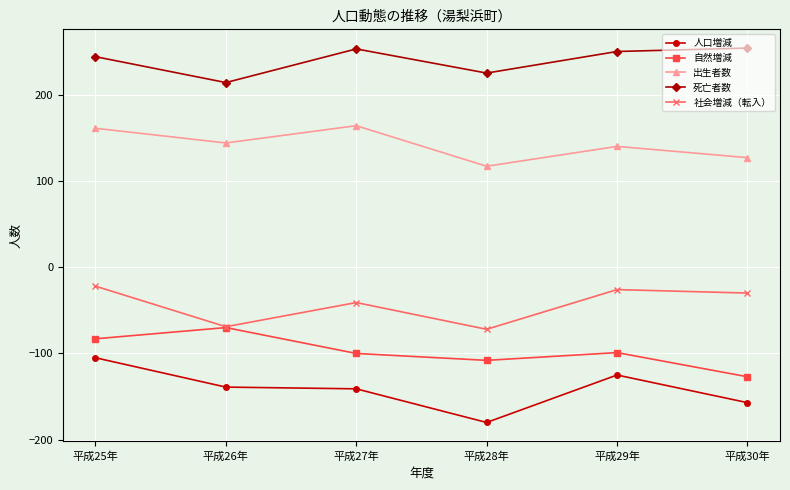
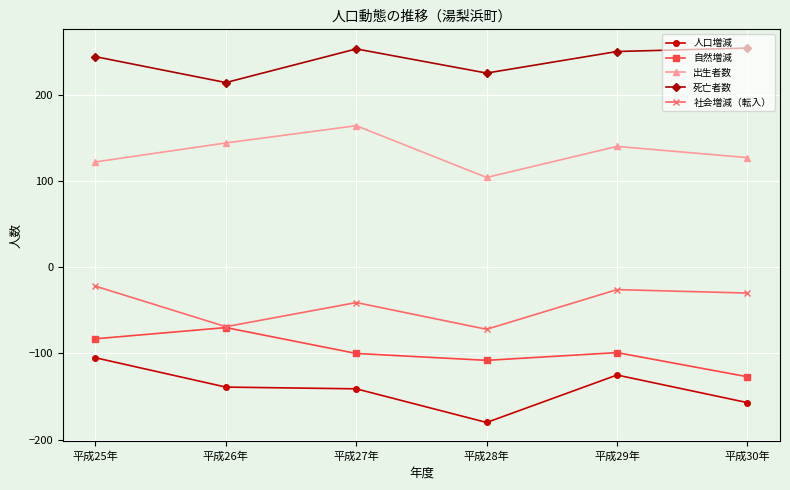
  {
    "出生者数": {
-     "平成25年": 160,
+     "平成25年": 120,
      "平成26年": 140,
      "平成27年": 160,
-     "平成28年": 120,
+     "平成28年": 100,
      "平成29年": 140,
      "平成30年": 130
    }
  }
